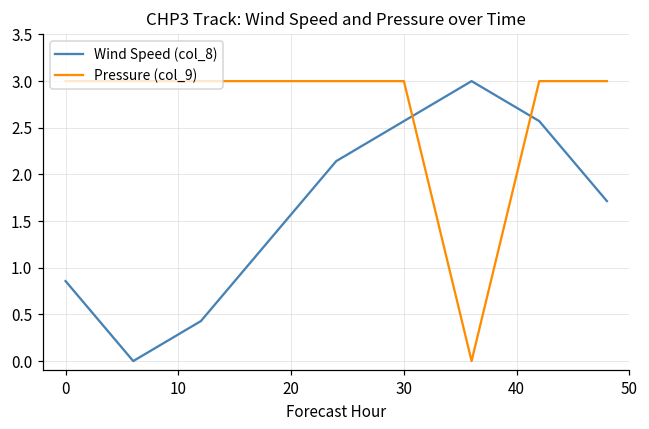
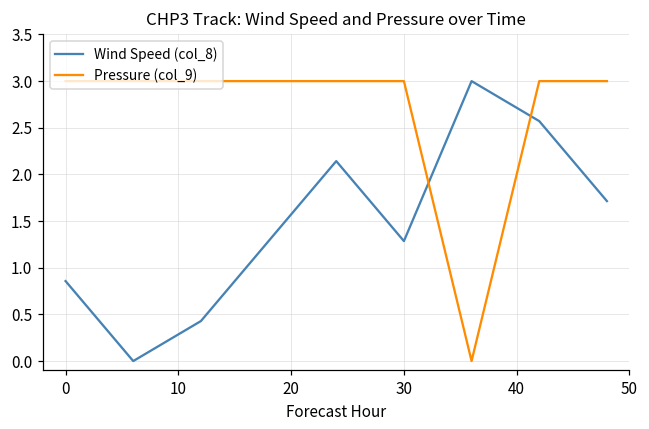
  {
    "Wind Speed (col_8)": {
      "0": 0.9,
-     "30": 2.6
+     "30": 1.3
    },
    "Pressure (col_9)": {
      "30": 3.0
    }
  }
